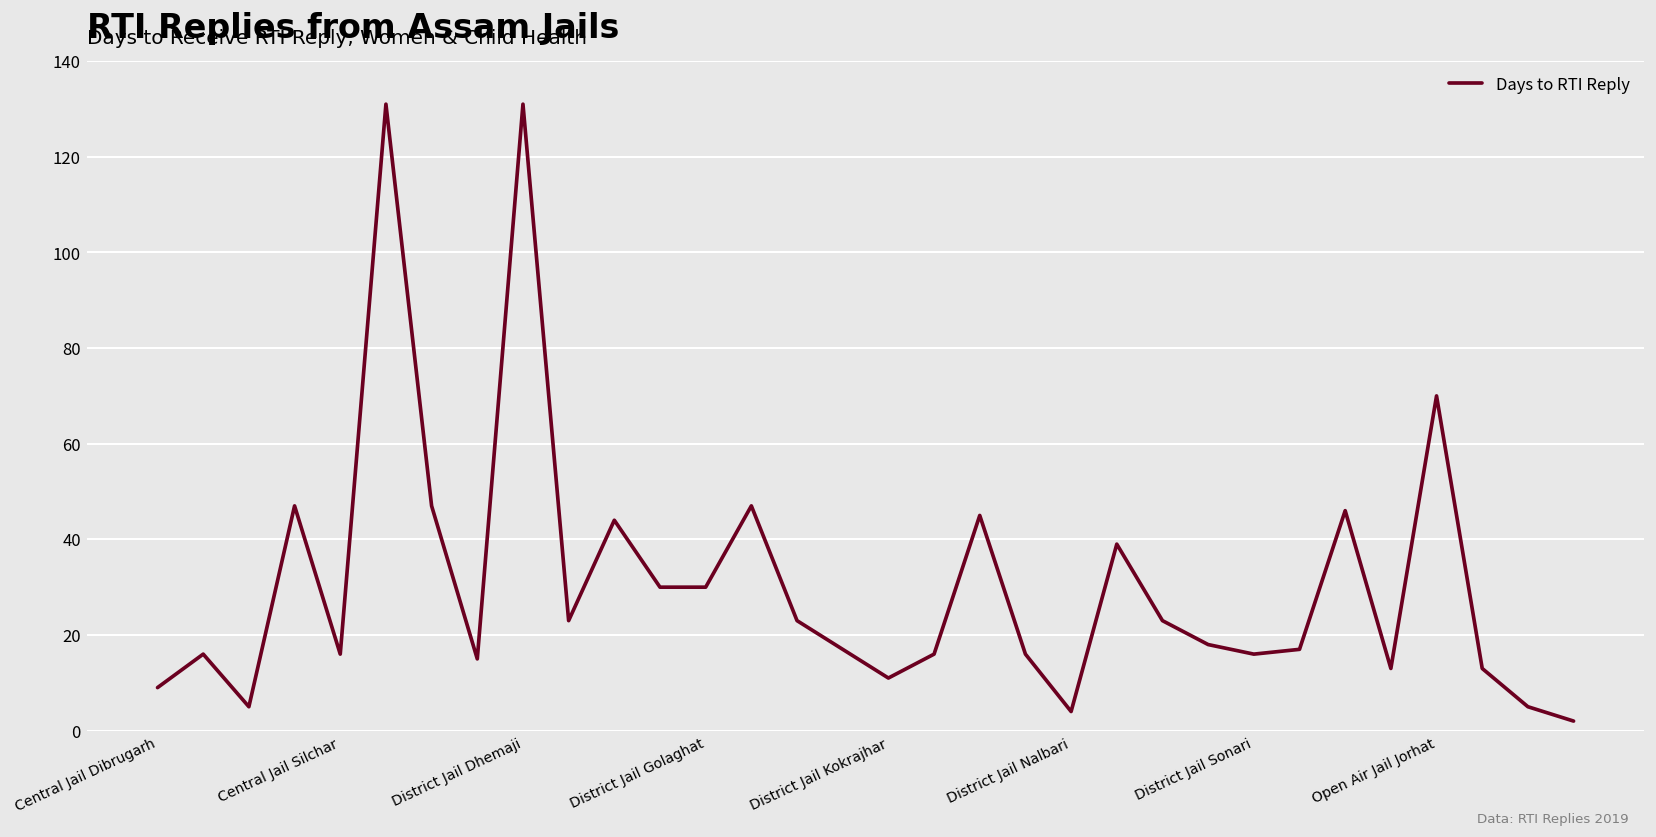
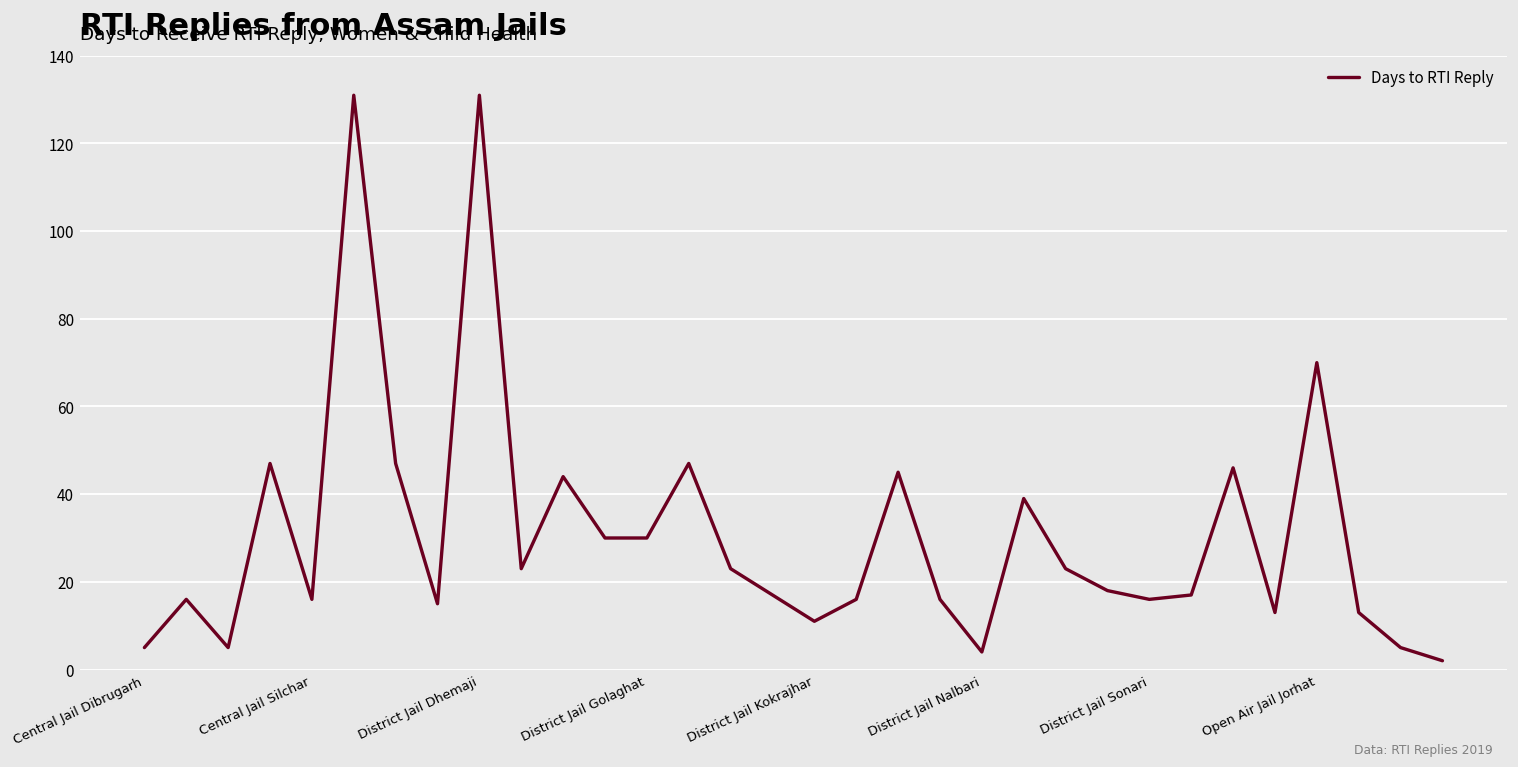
  {
-   "Central Jail Dibrugarh": 9,
+   "Central Jail Dibrugarh": 5,
    "Central Jail Silchar": 16,
    "District Jail Dhemaji": 131,
    "District Jail Golaghat": 30,
    "District Jail Kokrajhar": 11,
    "District Jail Nalbari": 4,
    "District Jail Sonari": 16,
    "Open Air Jail Jorhat": 70
  }
